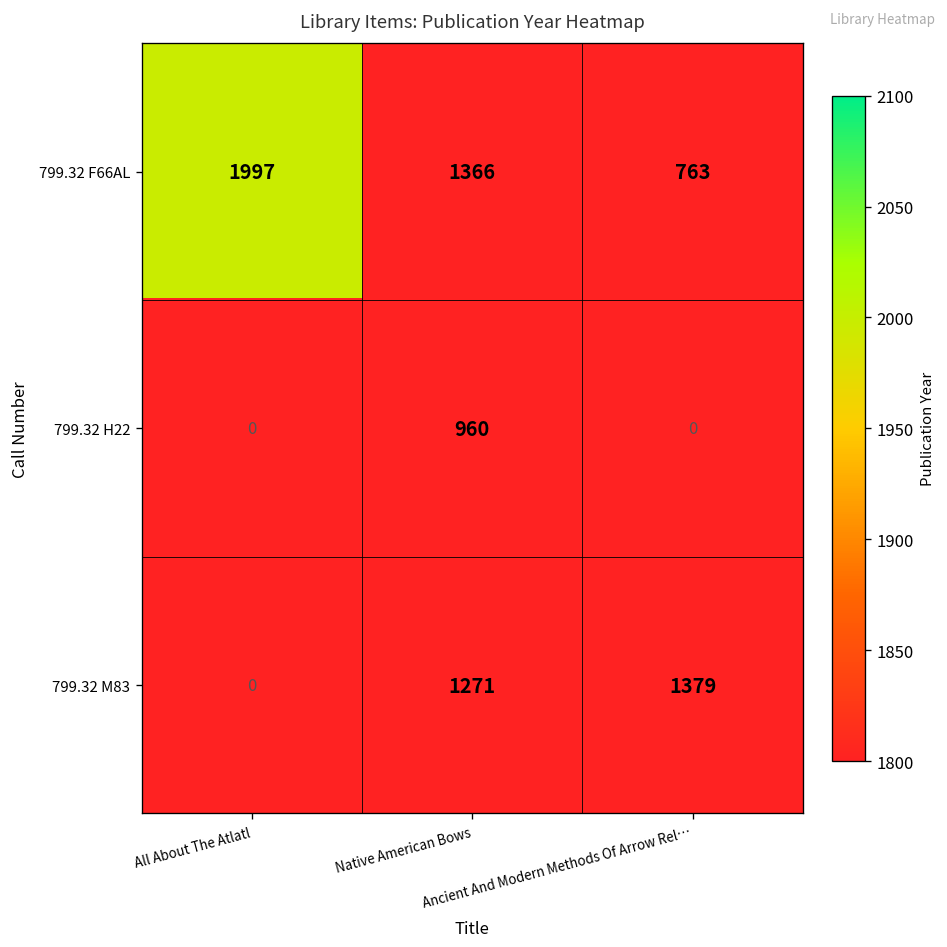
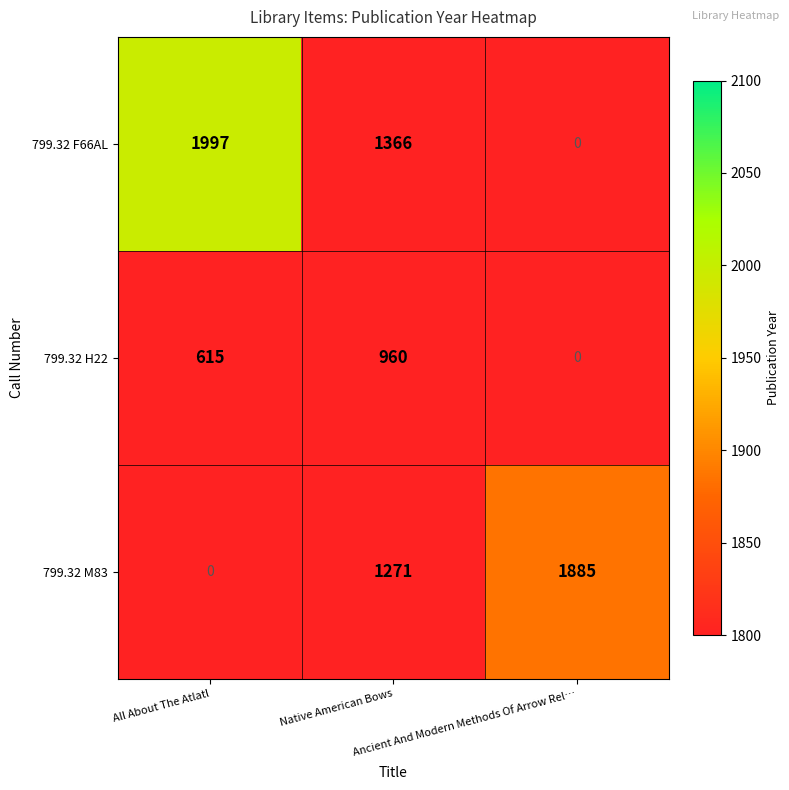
  {
    "799.32 F66AL": {
      "All About The Atlatl": 1997,
      "Native American Bows": 1366,
-     "Ancient And Modern Methods Of Arrow Rel…": 763
+     "Ancient And Modern Methods Of Arrow Rel…": 0
    },
    "799.32 H22": {
-     "All About The Atlatl": 0,
+     "All About The Atlatl": 615,
      "Native American Bows": 960,
      "Ancient And Modern Methods Of Arrow Rel…": 0
    },
    "799.32 M83": {
      "All About The Atlatl": 0,
      "Native American Bows": 1271,
-     "Ancient And Modern Methods Of Arrow Rel…": 1379
+     "Ancient And Modern Methods Of Arrow Rel…": 1885
    }
  }
